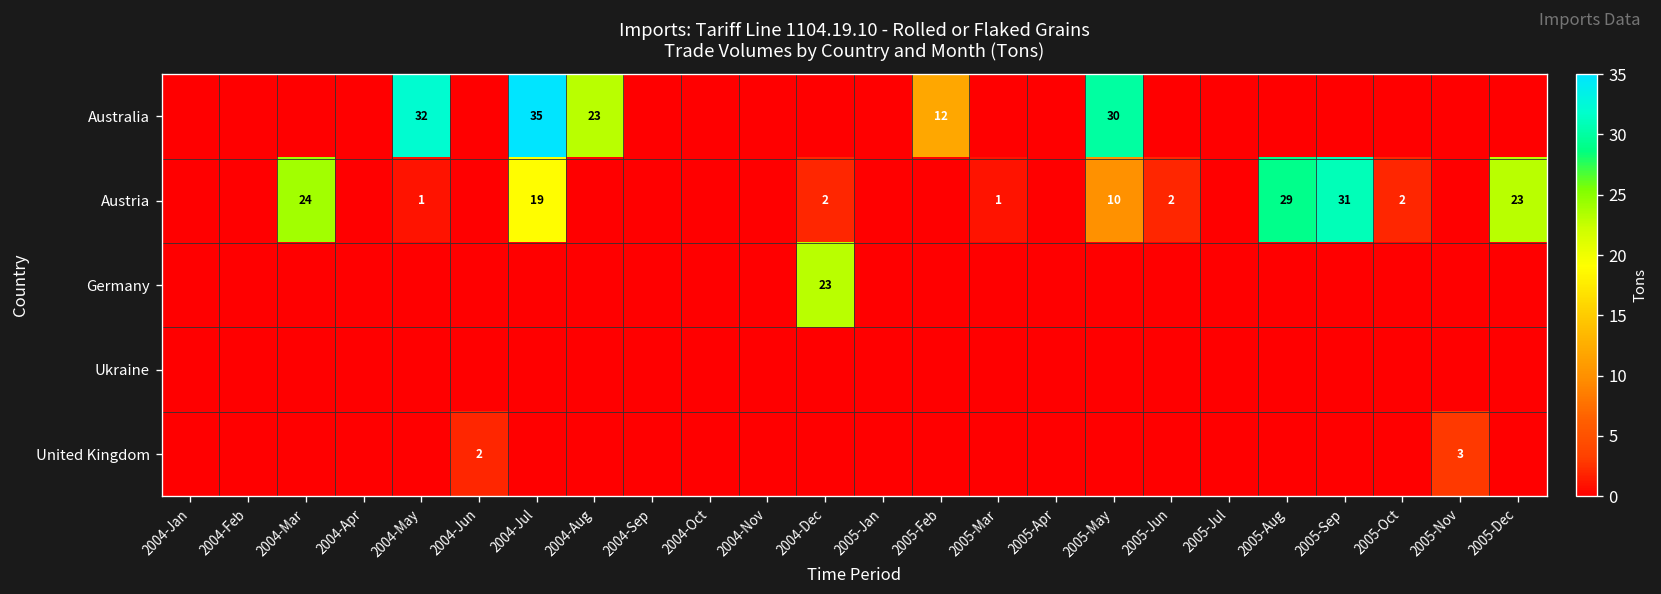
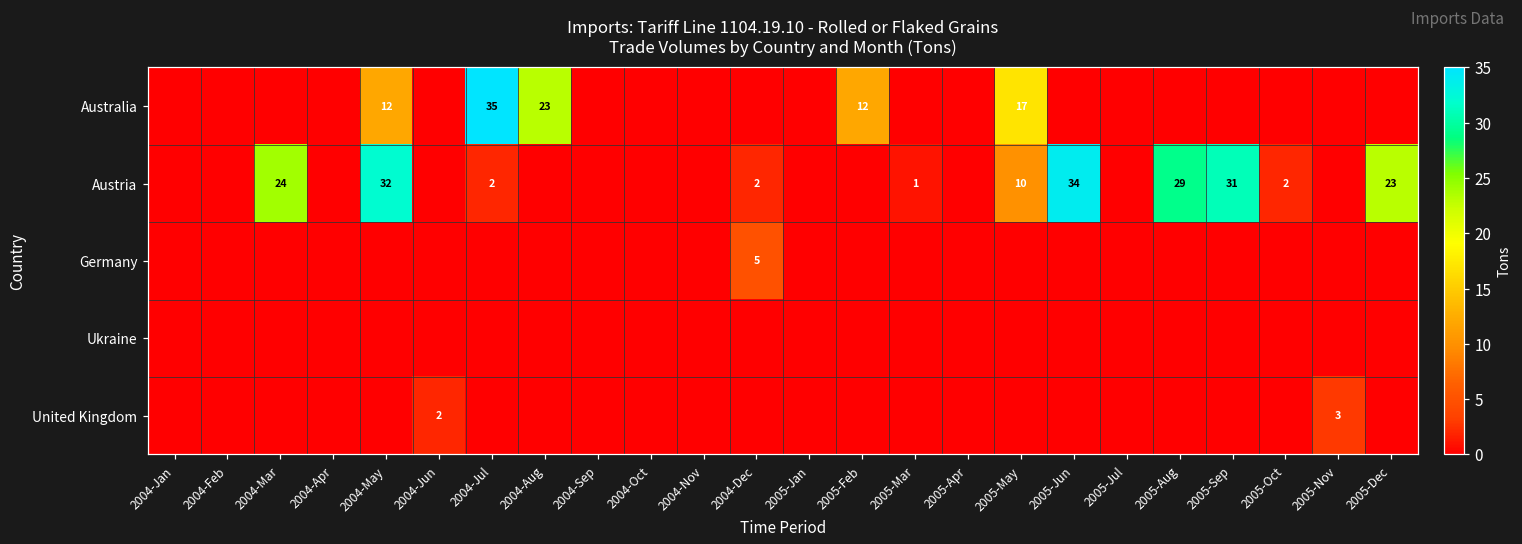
  {
    "Australia": {
-     "2004-May": 32,
+     "2004-May": 12,
      "2004-Jul": 35,
      "2004-Aug": 23,
      "2005-Feb": 12,
-     "2005-May": 30
+     "2005-May": 17
    },
    "Austria": {
      "2004-Mar": 24,
-     "2004-May": 1,
-     "2004-Jul": 19,
+     "2004-May": 32,
+     "2004-Jul": 2,
      "2004-Dec": 2,
      "2005-Mar": 1,
      "2005-May": 10,
-     "2005-Jun": 2,
+     "2005-Jun": 34,
      "2005-Aug": 29,
      "2005-Sep": 31,
      "2005-Oct": 2,
      "2005-Dec": 23
    },
    "Germany": {
-     "2004-Dec": 23
+     "2004-Dec": 5
    },
    "United Kingdom": {
      "2004-Jun": 2,
      "2005-Nov": 3
    }
  }
